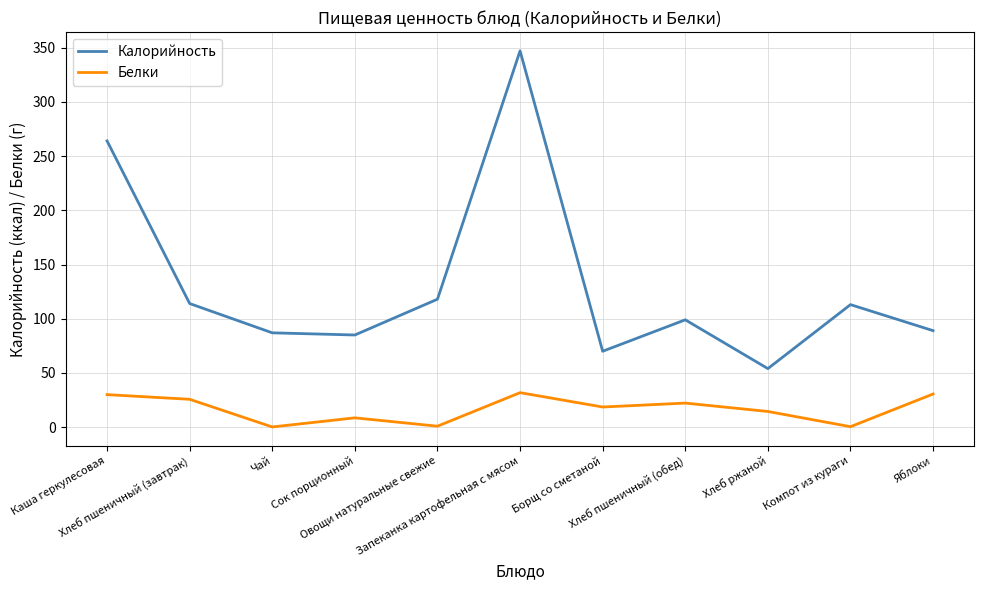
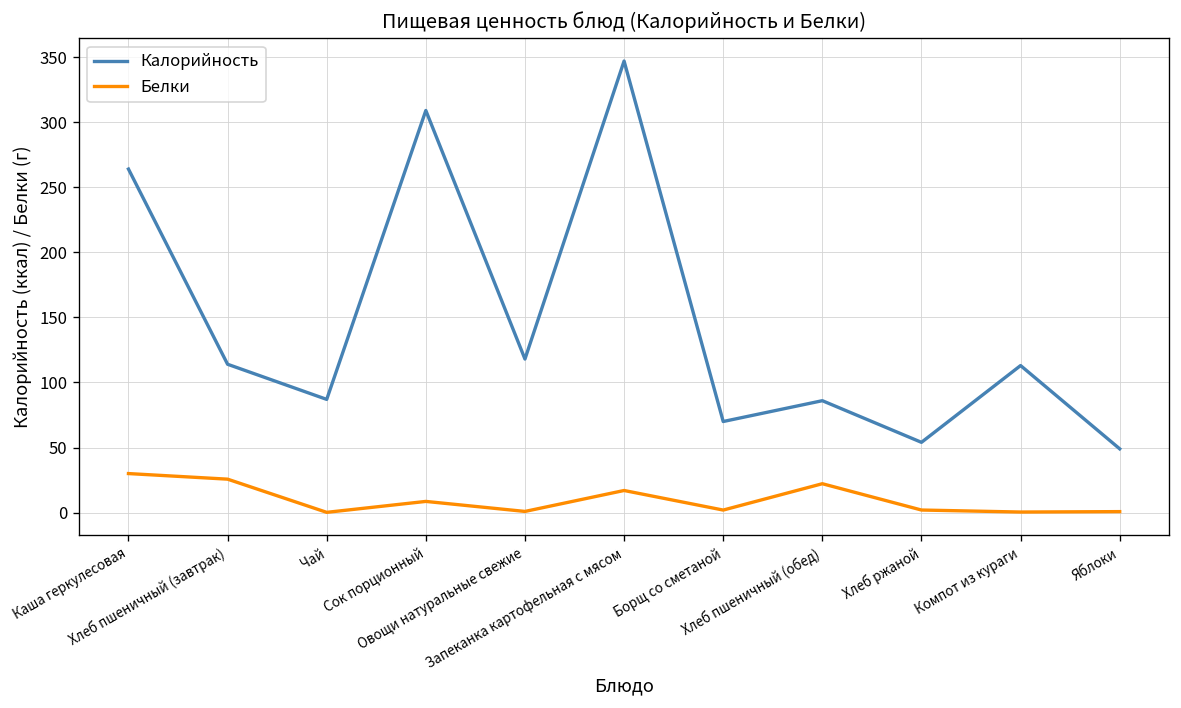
  {
    "Калорийность": {
      "Каша геркулесовая": 264,
      "Хлеб пшеничный (завтрак)": 114,
      "Чай": 87,
-     "Сок порционный": 85,
+     "Сок порционный": 309,
      "Овощи натуральные свежие": 118,
      "Запеканка картофельная с мясом": 347,
      "Борщ со сметаной": 70,
-     "Хлеб пшеничный (обед)": 99,
+     "Хлеб пшеничный (обед)": 86,
      "Хлеб ржаной": 54,
      "Компот из кураги": 113,
-     "Яблоки": 89
+     "Яблоки": 49
    },
    "Белки": {
      "Каша геркулесовая": 30,
      "Хлеб пшеничный (завтрак)": 26,
      "Чай": 0,
      "Сок порционный": 9,
      "Овощи натуральные свежие": 1,
-     "Запеканка картофельная с мясом": 32,
-     "Борщ со сметаной": 19,
+     "Запеканка картофельная с мясом": 17,
+     "Борщ со сметаной": 2,
      "Хлеб пшеничный (обед)": 22,
-     "Хлеб ржаной": 14,
+     "Хлеб ржаной": 2,
      "Компот из кураги": 0,
-     "Яблоки": 31
+     "Яблоки": 1
    }
  }
